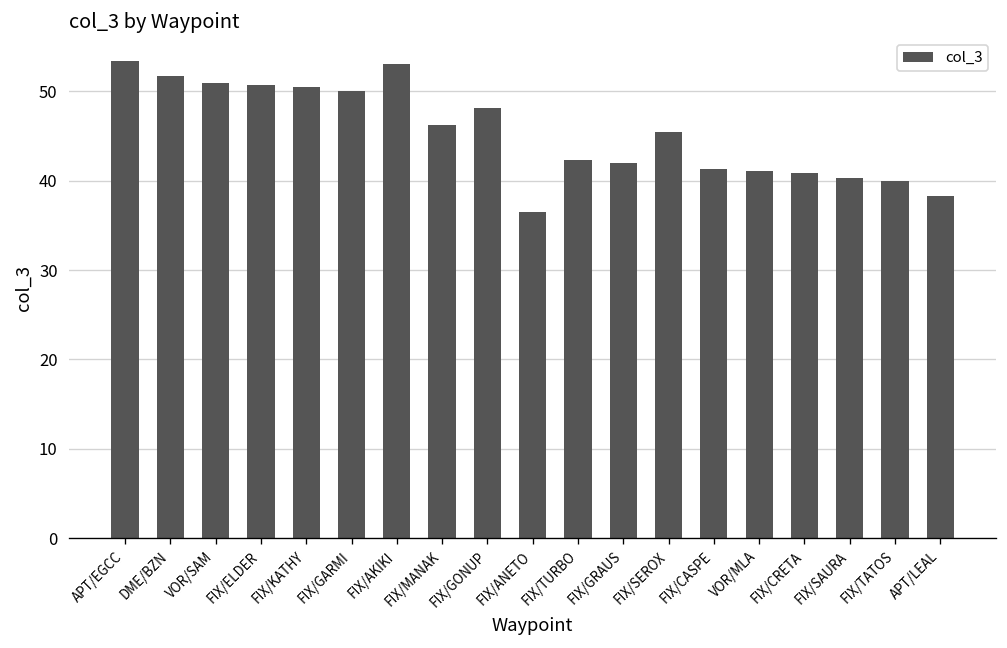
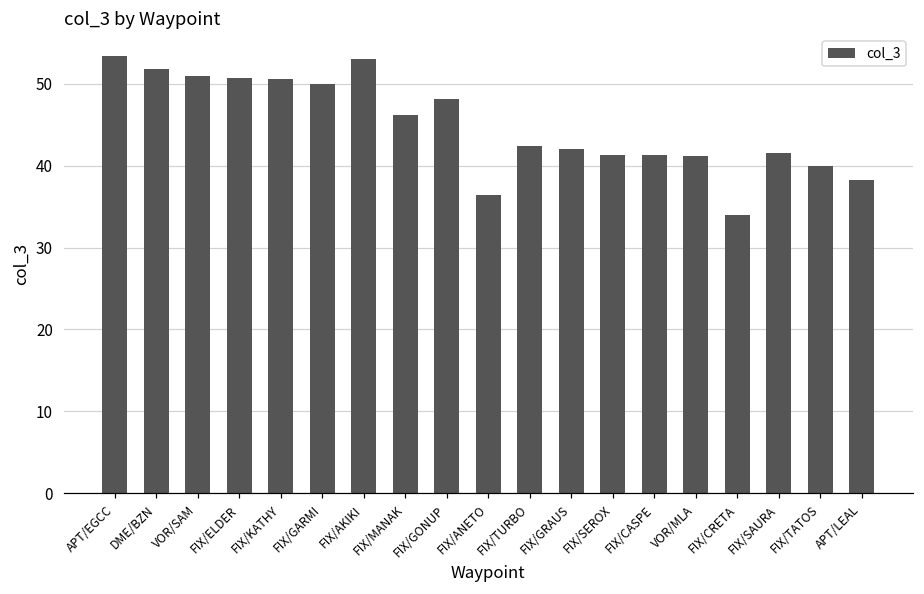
  {
    "APT/EGCC": 53,
    "DME/BZN": 52,
    "VOR/SAM": 51,
    "FIX/ELDER": 51,
    "FIX/KATHY": 51,
    "FIX/GARMI": 50,
    "FIX/AKIKI": 53,
    "FIX/MANAK": 46,
    "FIX/GONUP": 48,
    "FIX/ANETO": 36,
    "FIX/TURBO": 42,
    "FIX/GRAUS": 42,
-   "FIX/SEROX": 45,
+   "FIX/SEROX": 41,
    "FIX/CASPE": 41,
    "VOR/MLA": 41,
-   "FIX/CRETA": 41,
-   "FIX/SAURA": 40,
+   "FIX/CRETA": 34,
+   "FIX/SAURA": 42,
    "FIX/TATOS": 40,
    "APT/LEAL": 38
  }
